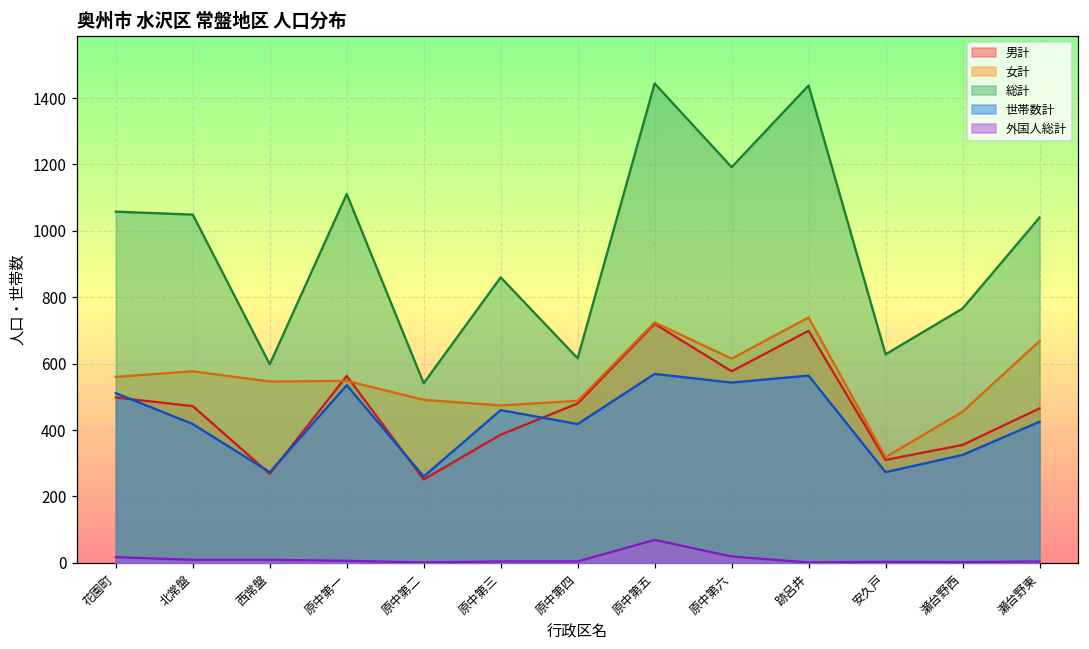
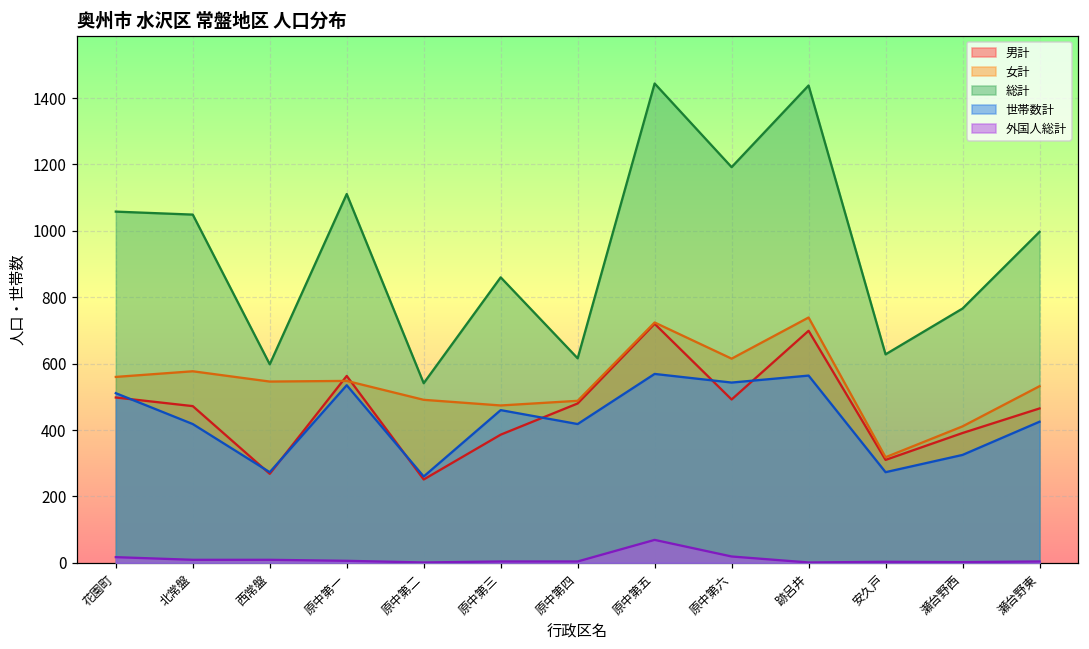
  {
    "男計": {
      "花園町": 500,
      "北常盤": 470,
      "原中第一": 560,
      "原中第二": 250,
      "原中第三": 390,
-     "原中第六": 580,
+     "原中第六": 490,
      "跡呂井": 700,
-     "瀬台野西": 360,
+     "瀬台野西": 390,
      "瀬台野東": 470
    },
    "女計": {
      "花園町": 560,
      "北常盤": 580,
      "西常盤": 550,
      "原中第一": 550,
      "原中第二": 490,
      "原中第三": 470,
      "原中第六": 620,
      "跡呂井": 740,
-     "瀬台野西": 460,
-     "瀬台野東": 670
+     "瀬台野西": 410,
+     "瀬台野東": 530
    },
    "総計": {
      "花園町": 1060,
      "北常盤": 1050,
      "西常盤": 600,
      "原中第一": 1110,
      "原中第二": 540,
      "原中第三": 860,
      "原中第四": 620,
      "原中第五": 1440,
      "原中第六": 1190,
      "跡呂井": 1440,
      "安久戸": 630,
      "瀬台野西": 770,
-     "瀬台野東": 1040
+     "瀬台野東": 1000
    },
    "世帯数計": {
      "花園町": 510,
      "北常盤": 420,
      "原中第一": 540,
      "原中第二": 260,
      "原中第三": 460,
      "原中第四": 420,
      "原中第五": 570,
      "原中第六": 540,
      "跡呂井": 560,
      "安久戸": 270,
      "瀬台野西": 330,
      "瀬台野東": 430
    },
    "外国人総計": {
      "花園町": 20,
      "北常盤": 10,
      "西常盤": 10,
      "原中第一": 10,
      "原中第二": 0,
      "原中第三": 0,
      "原中第四": 0,
      "原中第五": 70,
      "原中第六": 20,
      "跡呂井": 0,
      "安久戸": 0,
      "瀬台野西": 0,
      "瀬台野東": 0
    }
  }
